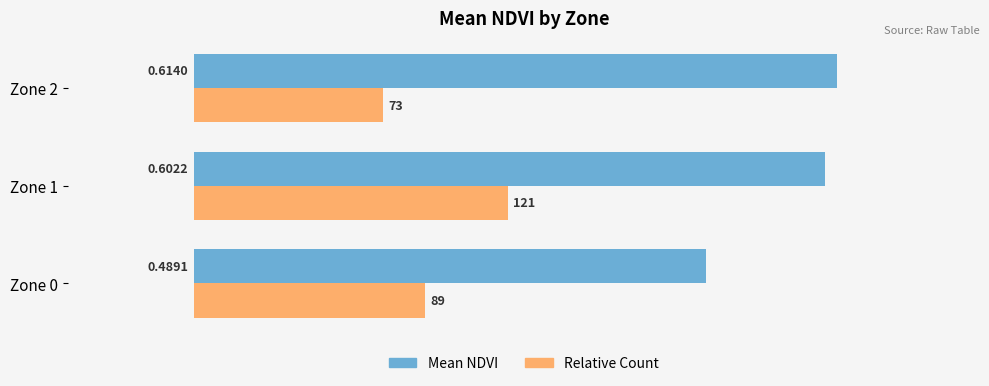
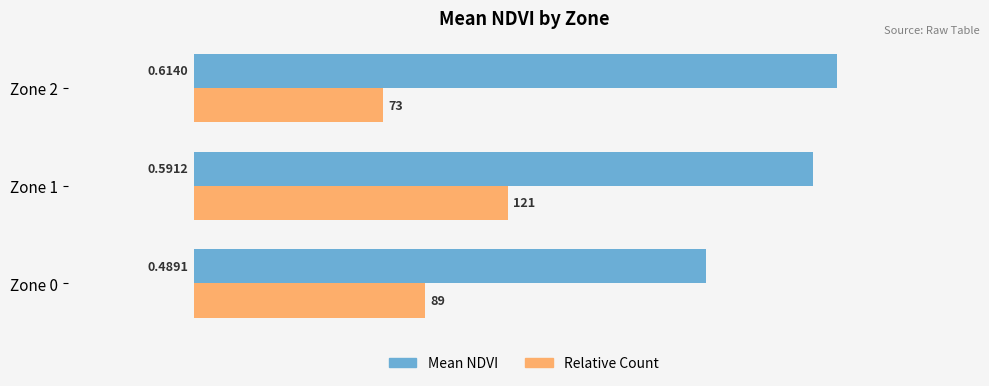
  {
    "Mean NDVI": {
-     "Zone 1": 0.6022
+     "Zone 1": 0.5912
    }
  }
